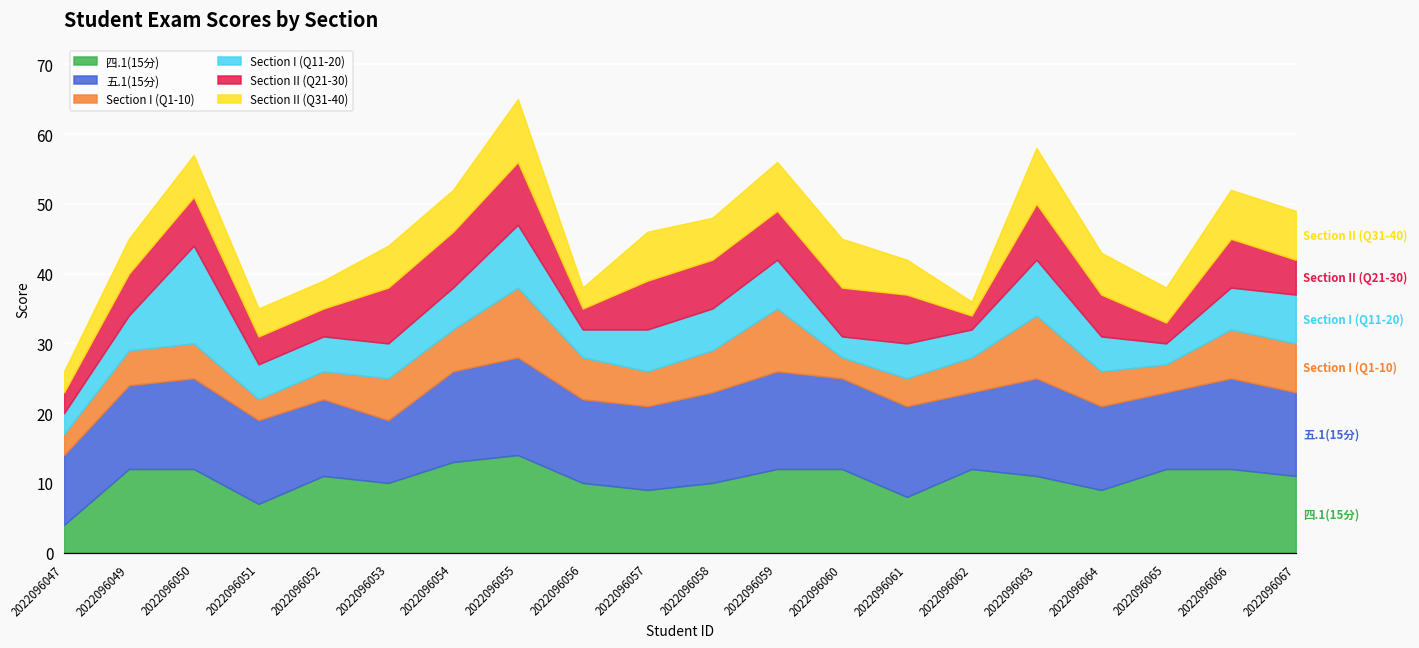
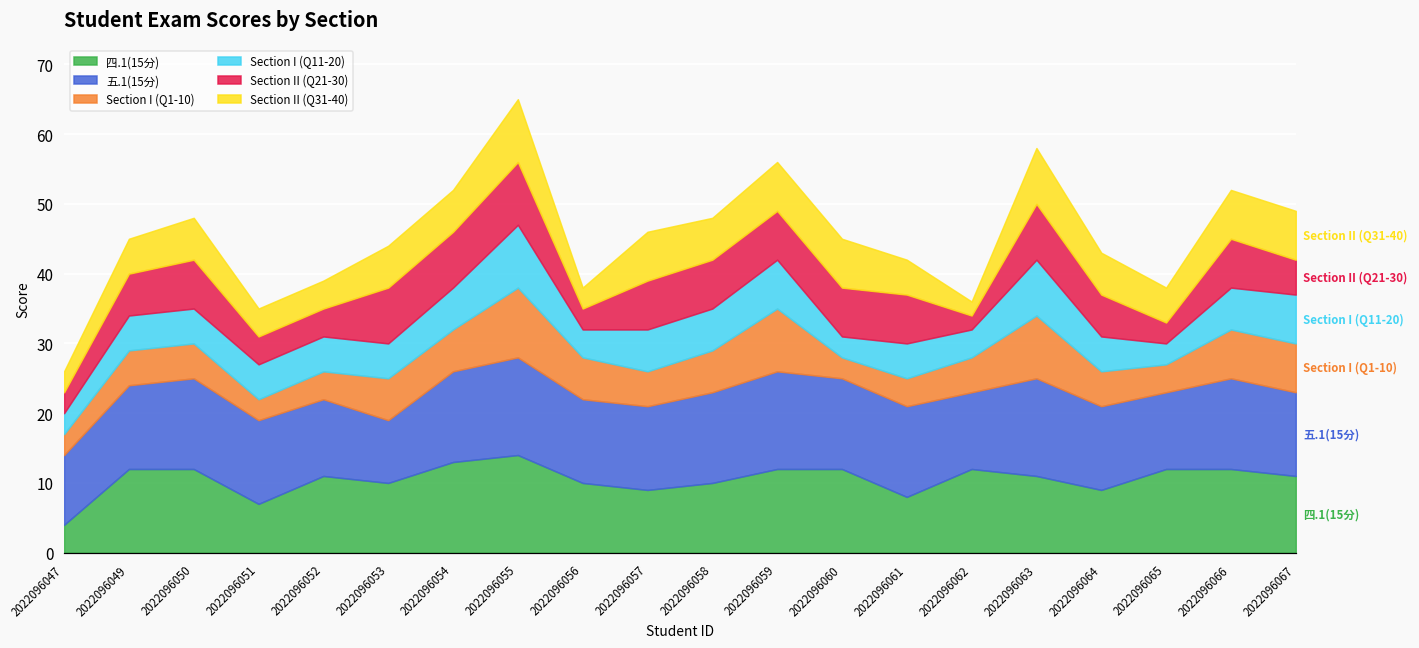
  {
    "四.1(15分)": {
      "2022096047": 4,
      "2022096049": 12,
      "2022096050": 12,
      "2022096051": 7,
      "2022096052": 11,
      "2022096053": 10,
      "2022096054": 13,
      "2022096055": 14,
      "2022096056": 10,
      "2022096057": 9,
      "2022096058": 10,
      "2022096059": 12,
      "2022096060": 12,
      "2022096061": 8,
      "2022096062": 12,
      "2022096063": 11,
      "2022096064": 9,
      "2022096065": 12,
      "2022096066": 12,
      "2022096067": 11
    },
    "五.1(15分)": {
      "2022096047": 10,
      "2022096049": 12,
      "2022096050": 13,
      "2022096051": 12,
      "2022096052": 11,
      "2022096053": 9,
      "2022096054": 13,
      "2022096055": 14,
      "2022096056": 12,
      "2022096057": 12,
      "2022096058": 13,
      "2022096059": 14,
      "2022096060": 13,
      "2022096061": 13,
      "2022096062": 11,
      "2022096063": 14,
      "2022096064": 12,
      "2022096065": 11,
      "2022096066": 13
    },
    "Section I (Q1-10)": {
      "2022096047": 3,
      "2022096049": 5,
      "2022096050": 5,
      "2022096051": 3,
      "2022096052": 4,
      "2022096053": 6,
      "2022096054": 6,
      "2022096055": 10,
      "2022096056": 6,
      "2022096057": 5,
      "2022096058": 6,
      "2022096059": 9,
      "2022096060": 3,
      "2022096061": 4,
      "2022096062": 5,
      "2022096063": 9,
      "2022096064": 5,
      "2022096065": 4,
      "2022096066": 7
    },
    "Section I (Q11-20)": {
      "2022096047": 3,
      "2022096049": 5,
-     "2022096050": 14,
+     "2022096050": 5,
      "2022096051": 5,
      "2022096052": 5,
      "2022096053": 5,
      "2022096054": 6,
      "2022096055": 9,
      "2022096056": 4,
      "2022096057": 6,
      "2022096058": 6,
      "2022096059": 7,
      "2022096060": 3,
      "2022096061": 5,
      "2022096062": 4,
      "2022096063": 8,
      "2022096064": 5,
      "2022096065": 3,
      "2022096066": 6
    },
    "Section II (Q21-30)": {
      "2022096047": 3,
      "2022096049": 6,
      "2022096050": 7,
      "2022096051": 4,
      "2022096052": 4,
      "2022096053": 8,
      "2022096054": 8,
      "2022096055": 9,
      "2022096056": 3,
      "2022096057": 7,
      "2022096058": 7,
      "2022096059": 7,
      "2022096060": 7,
      "2022096061": 7,
      "2022096062": 2,
      "2022096063": 8,
      "2022096064": 6,
      "2022096065": 3,
      "2022096066": 7
    },
    "Section II (Q31-40)": {
      "2022096047": 3,
      "2022096049": 5,
      "2022096050": 6,
      "2022096051": 4,
      "2022096052": 4,
      "2022096053": 6,
      "2022096054": 6,
      "2022096055": 9,
      "2022096056": 3,
      "2022096057": 7,
      "2022096058": 6,
      "2022096059": 7,
      "2022096060": 7,
      "2022096061": 5,
      "2022096062": 2,
      "2022096063": 8,
      "2022096064": 6,
      "2022096065": 5,
      "2022096066": 7
    }
  }
